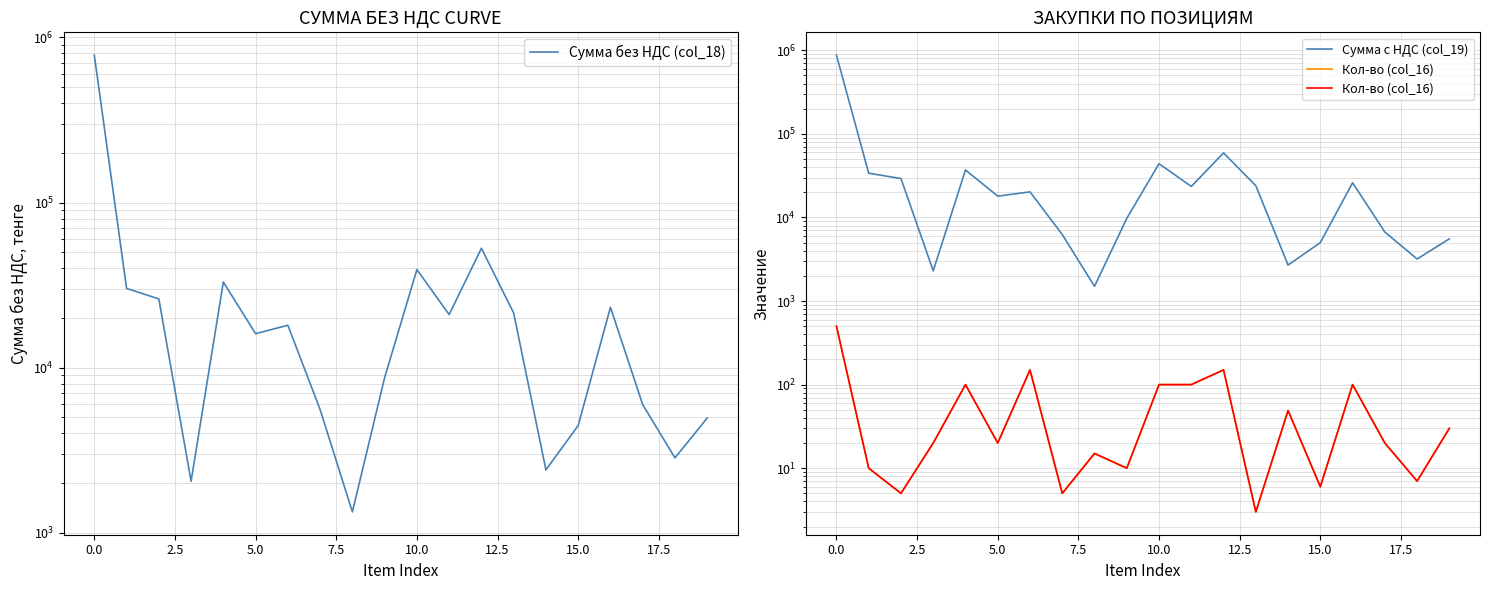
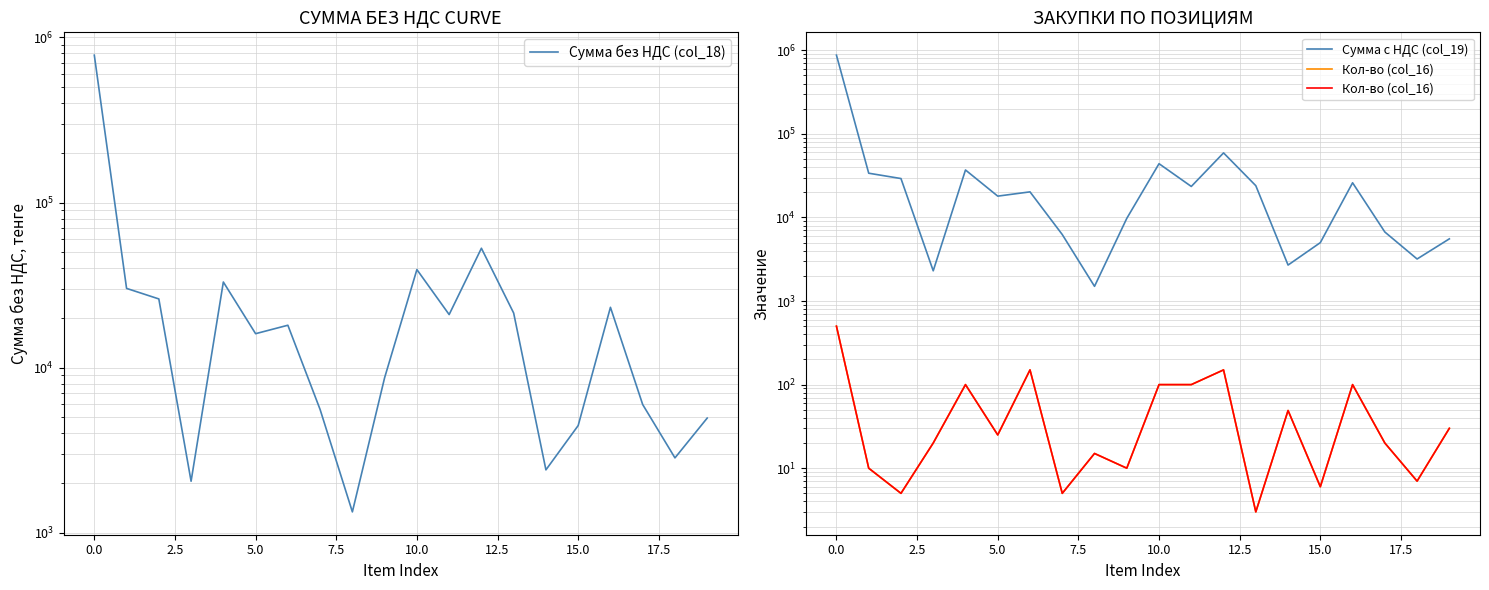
  {
    "СУММА БЕЗ НДС CURVE": {
      "0.0": 800000,
      "5.0": 16000,
      "10.0": 39000,
      "15.0": 4500
    },
    "ЗАКУПКИ ПО ПОЗИЦИЯМ": {
      "Сумма с НДС (col_19)": {
        "0.0": 900000,
        "5.0": 18000,
        "10.0": 40000,
        "15.0": 5000
      },
      "Кол-во (col_16)": {
        "0.0": 500,
-       "5.0": 20,
+       "5.0": 25,
        "10.0": 100,
        "15.0": 6
      }
    }
  }
